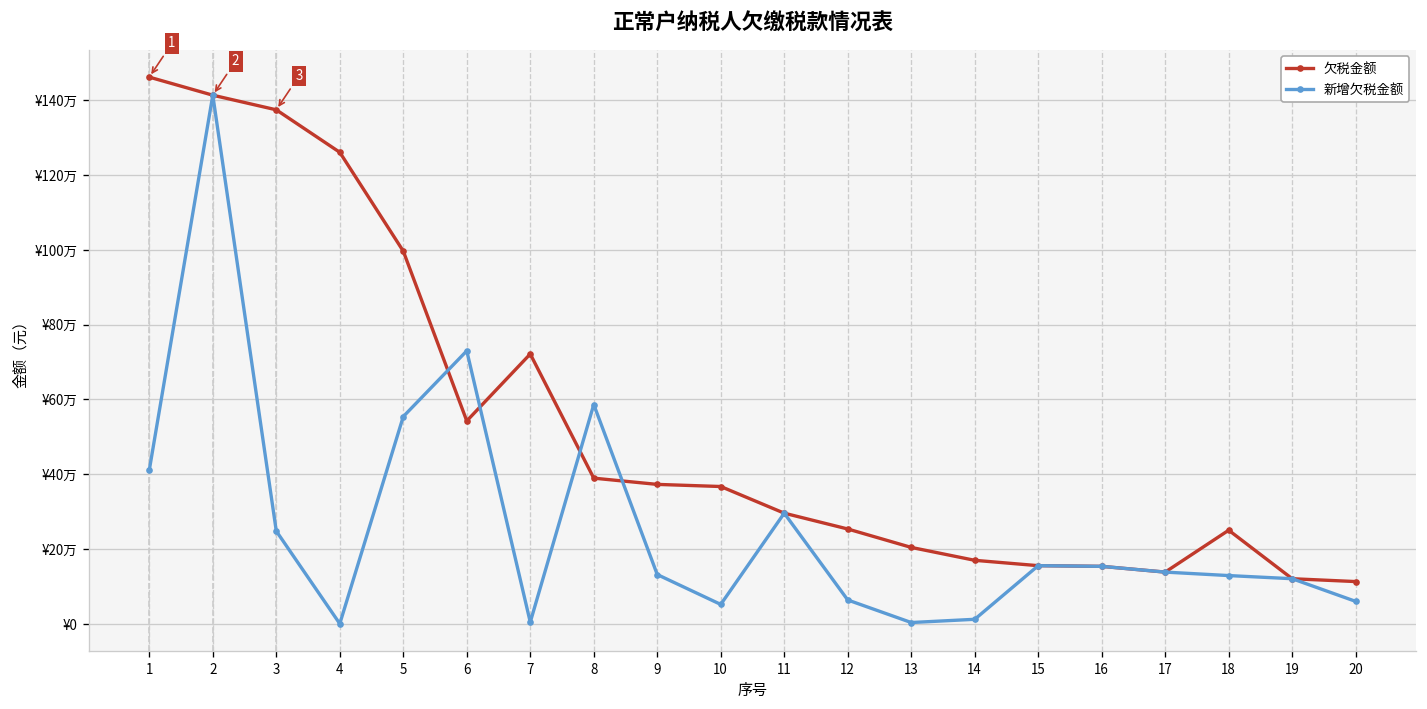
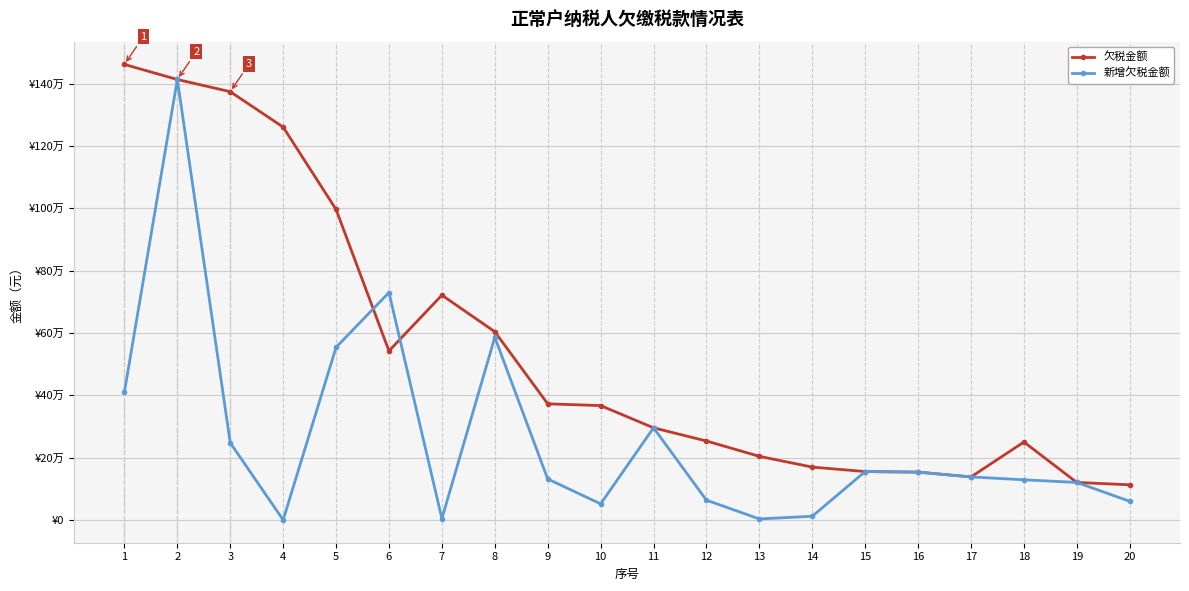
  {
    "欠税金额": {
      "1": "¥146万",
      "3": "¥137万",
      "4": "¥126万",
      "5": "¥100万",
      "6": "¥54万",
      "7": "¥72万",
-     "8": "¥39万",
+     "8": "¥60万",
      "9": "¥37万",
      "10": "¥37万",
      "12": "¥25万",
      "13": "¥20万",
      "14": "¥17万",
      "18": "¥25万",
      "20": "¥11万"
    },
    "新增欠税金额": {
      "1": "¥41万",
      "3": "¥25万",
      "4": "¥0万",
      "5": "¥55万",
      "6": "¥73万",
      "7": "¥0万",
      "8": "¥59万",
      "9": "¥13万",
      "10": "¥5万",
      "12": "¥6万",
      "13": "¥0万",
      "14": "¥1万",
      "18": "¥13万",
      "20": "¥6万"
    }
  }
